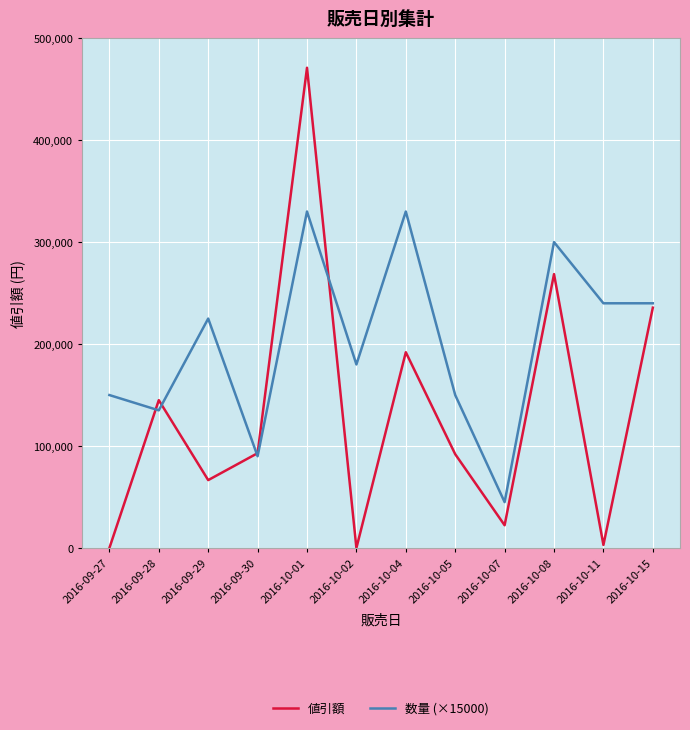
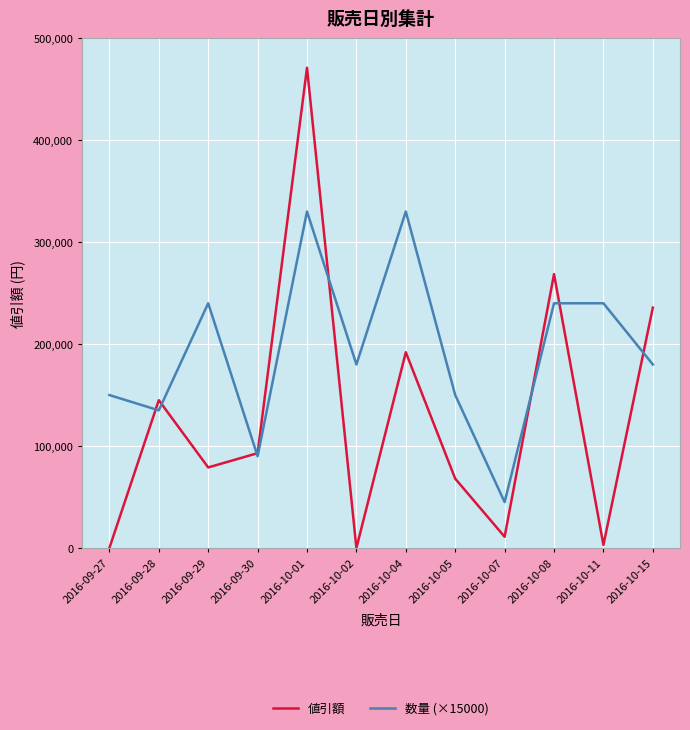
  {
    "値引額": {
      "2016-09-27": "0",
      "2016-09-28": "145,000",
-     "2016-09-29": "67,000",
+     "2016-09-29": "79,000",
      "2016-09-30": "93,000",
      "2016-10-01": "471,000",
      "2016-10-02": "0",
      "2016-10-04": "192,000",
-     "2016-10-05": "92,000",
-     "2016-10-07": "22,000",
+     "2016-10-05": "68,000",
+     "2016-10-07": "11,000",
      "2016-10-08": "269,000",
      "2016-10-11": "3,000",
      "2016-10-15": "236,000"
    },
    "数量 (×15000)": {
      "2016-09-27": "150,000",
      "2016-09-28": "135,000",
-     "2016-09-29": "225,000",
+     "2016-09-29": "240,000",
      "2016-09-30": "90,000",
      "2016-10-01": "330,000",
      "2016-10-02": "180,000",
      "2016-10-04": "330,000",
      "2016-10-05": "150,000",
      "2016-10-07": "45,000",
-     "2016-10-08": "300,000",
+     "2016-10-08": "240,000",
      "2016-10-11": "240,000",
-     "2016-10-15": "240,000"
+     "2016-10-15": "180,000"
    }
  }
